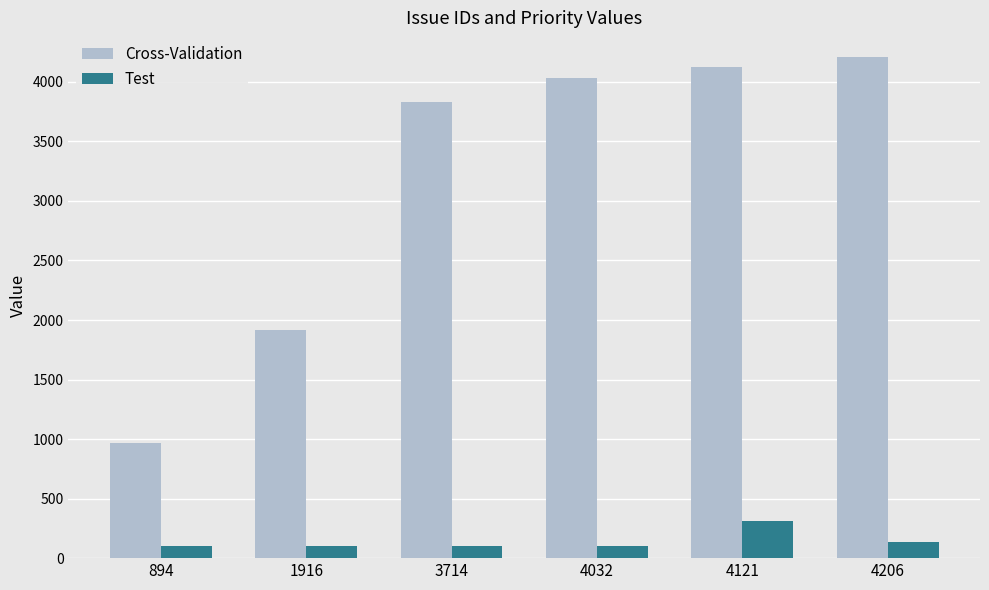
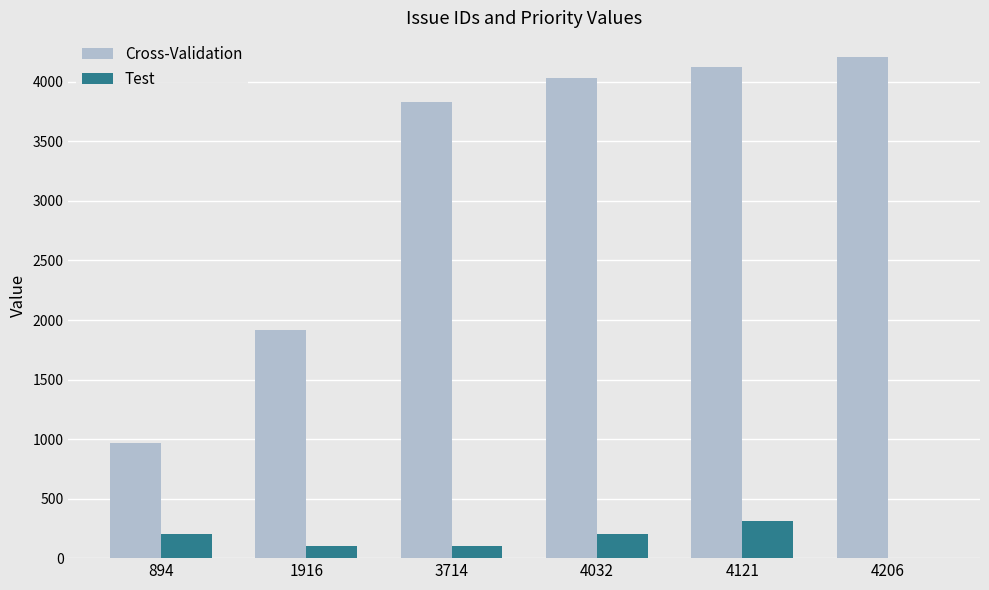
  {
    "Cross-Validation": {
      "894": 970,
      "1916": 1920,
      "3714": 3830,
      "4032": 4030,
      "4121": 4120,
      "4206": 4210
    },
    "Test": {
-     "894": 100,
+     "894": 200,
      "1916": 100,
      "3714": 100,
-     "4032": 100,
+     "4032": 200,
      "4121": 310,
-     "4206": 140
+     "4206": 0
    }
  }
